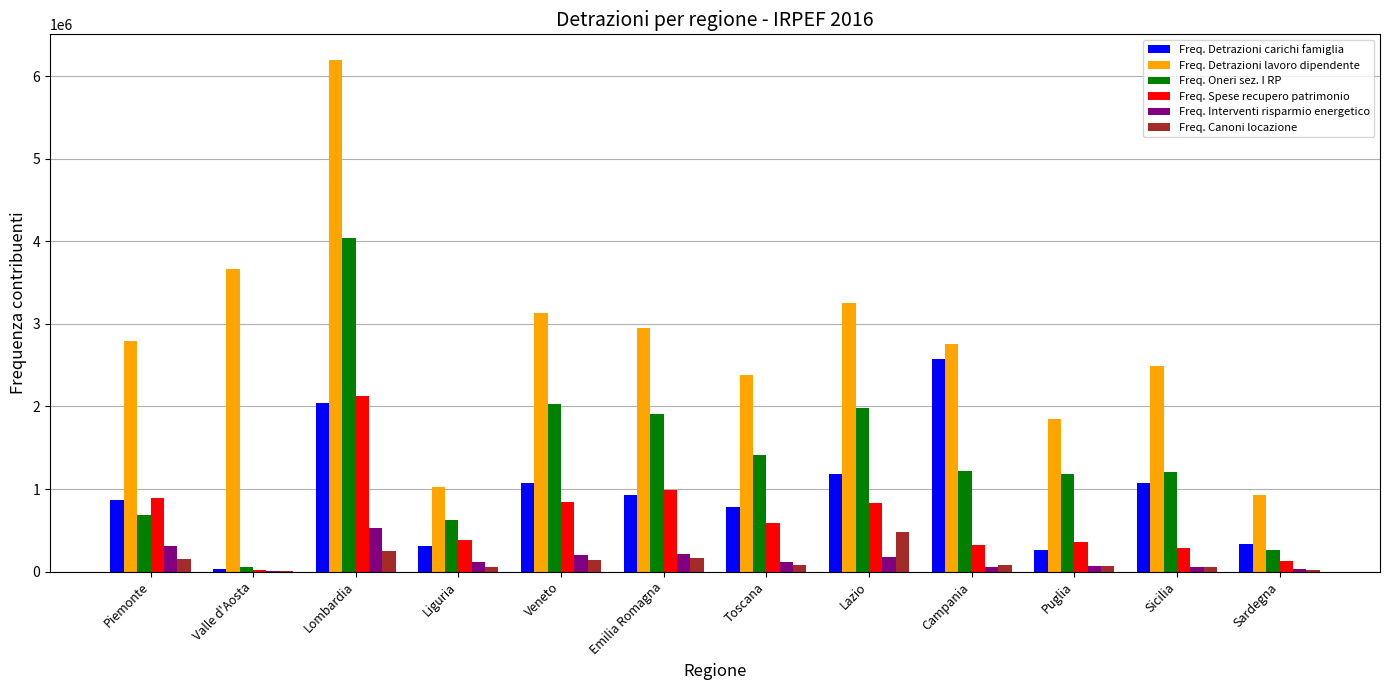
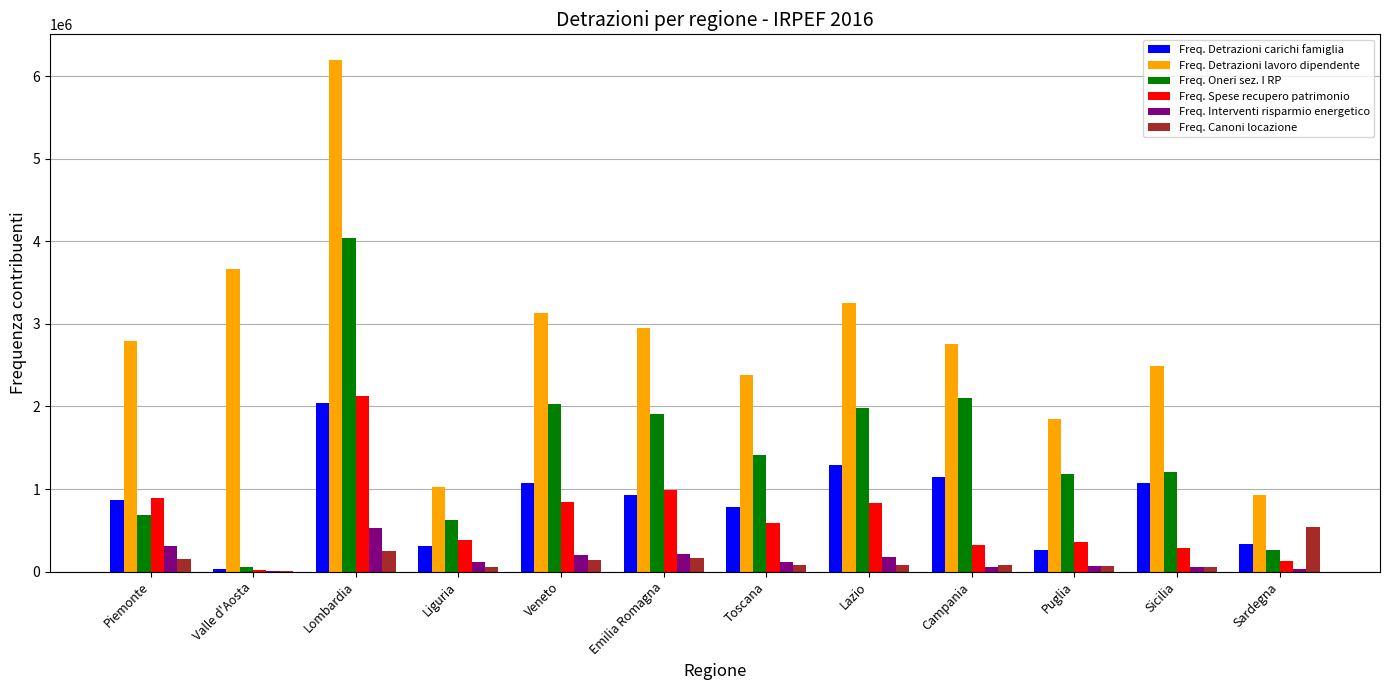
  {
    "Freq. Detrazioni carichi famiglia": {
      "Piemonte": 900000,
      "Lombardia": 2000000,
      "Liguria": 300000,
      "Veneto": 1100000,
      "Emilia Romagna": 900000,
      "Toscana": 800000,
-     "Lazio": 1200000,
-     "Campania": 2600000,
+     "Lazio": 1300000,
+     "Campania": 1200000,
      "Puglia": 300000,
      "Sicilia": 1100000,
      "Sardegna": 300000
    },
    "Freq. Detrazioni lavoro dipendente": {
      "Piemonte": 2800000,
      "Valle d'Aosta": 3700000,
      "Lombardia": 6200000,
      "Liguria": 1000000,
      "Veneto": 3100000,
      "Emilia Romagna": 2900000,
      "Toscana": 2400000,
      "Lazio": 3300000,
      "Campania": 2800000,
      "Puglia": 1900000,
      "Sicilia": 2500000,
      "Sardegna": 900000
    },
    "Freq. Oneri sez. I RP": {
      "Piemonte": 700000,
      "Valle d'Aosta": 100000,
      "Lombardia": 4000000,
      "Liguria": 600000,
      "Veneto": 2000000,
      "Emilia Romagna": 1900000,
      "Toscana": 1400000,
      "Lazio": 2000000,
-     "Campania": 1200000,
+     "Campania": 2100000,
      "Puglia": 1200000,
      "Sicilia": 1200000,
      "Sardegna": 300000
    },
    "Freq. Spese recupero patrimonio": {
      "Piemonte": 900000,
      "Lombardia": 2100000,
      "Liguria": 400000,
      "Veneto": 800000,
      "Emilia Romagna": 1000000,
      "Toscana": 600000,
      "Lazio": 800000,
      "Campania": 300000,
      "Puglia": 400000,
      "Sicilia": 300000,
      "Sardegna": 100000
    },
    "Freq. Interventi risparmio energetico": {
      "Piemonte": 300000,
      "Lombardia": 500000,
      "Liguria": 100000,
      "Veneto": 200000,
      "Emilia Romagna": 200000,
      "Toscana": 100000,
      "Lazio": 200000,
      "Campania": 100000,
      "Puglia": 100000,
      "Sicilia": 100000,
      "Sardegna": 0
    },
    "Freq. Canoni locazione": {
      "Piemonte": 100000,
      "Lombardia": 300000,
      "Liguria": 100000,
      "Veneto": 100000,
      "Emilia Romagna": 200000,
      "Toscana": 100000,
-     "Lazio": 500000,
+     "Lazio": 100000,
      "Campania": 100000,
      "Puglia": 100000,
      "Sicilia": 100000,
-     "Sardegna": 0
+     "Sardegna": 500000
    }
  }
